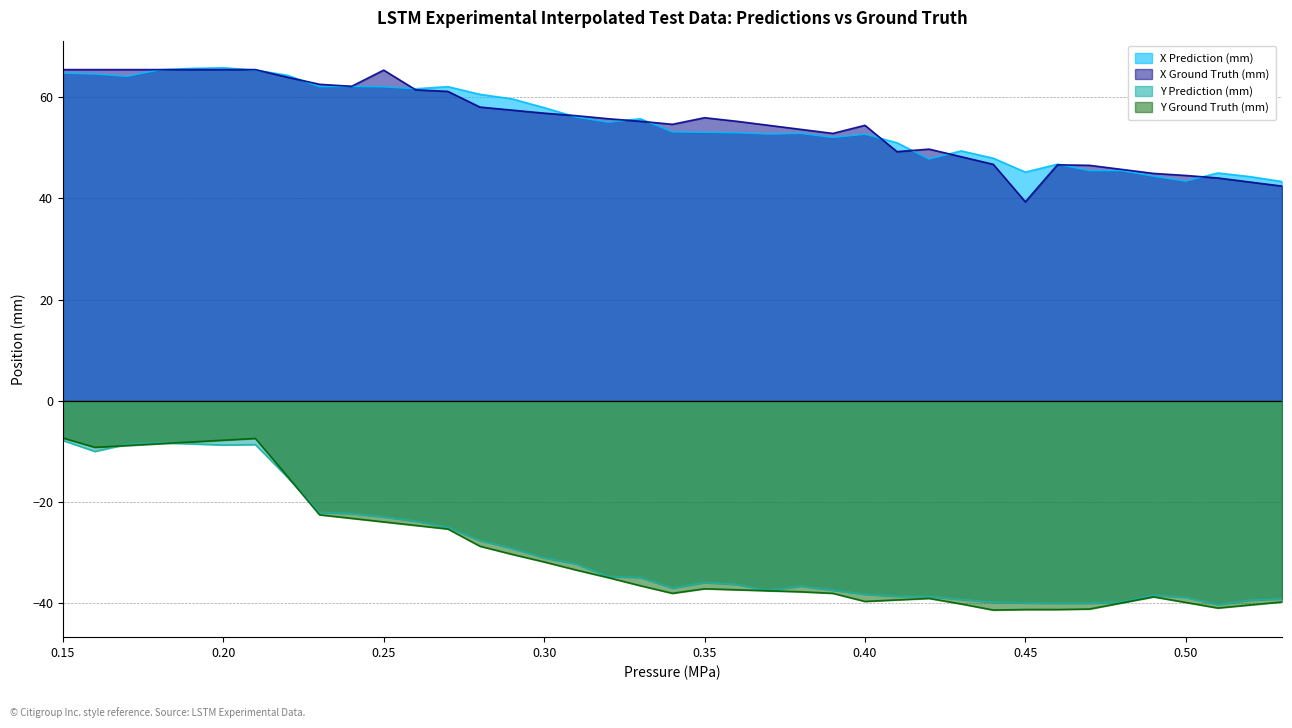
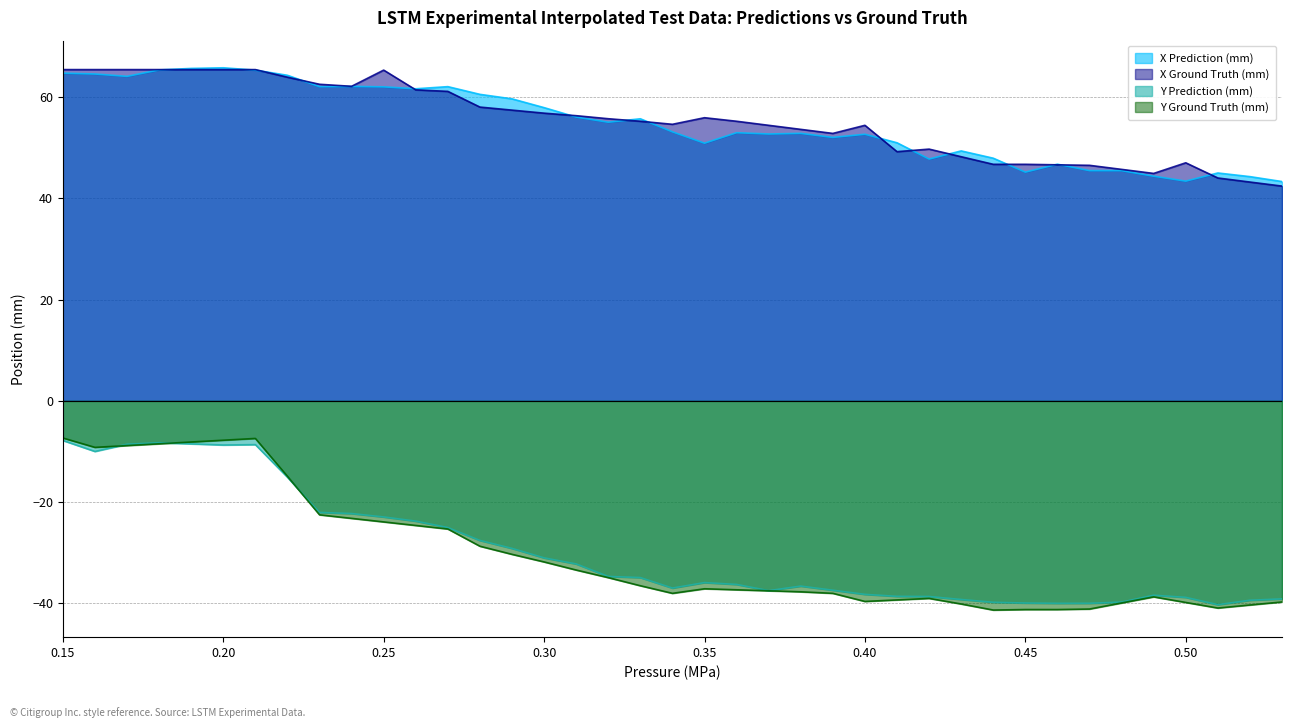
  {
    "X Prediction (mm)": {
      "0.15": 65,
      "0.25": 62,
      "0.30": 58,
-     "0.35": 53,
+     "0.35": 51,
      "0.40": 53,
      "0.45": 45,
      "0.50": 43
    },
    "X Ground Truth (mm)": {
      "0.15": 65,
      "0.25": 65,
      "0.30": 57,
      "0.35": 56,
      "0.40": 54,
-     "0.45": 39,
-     "0.50": 45
+     "0.45": 47,
+     "0.50": 47
    }
  }
